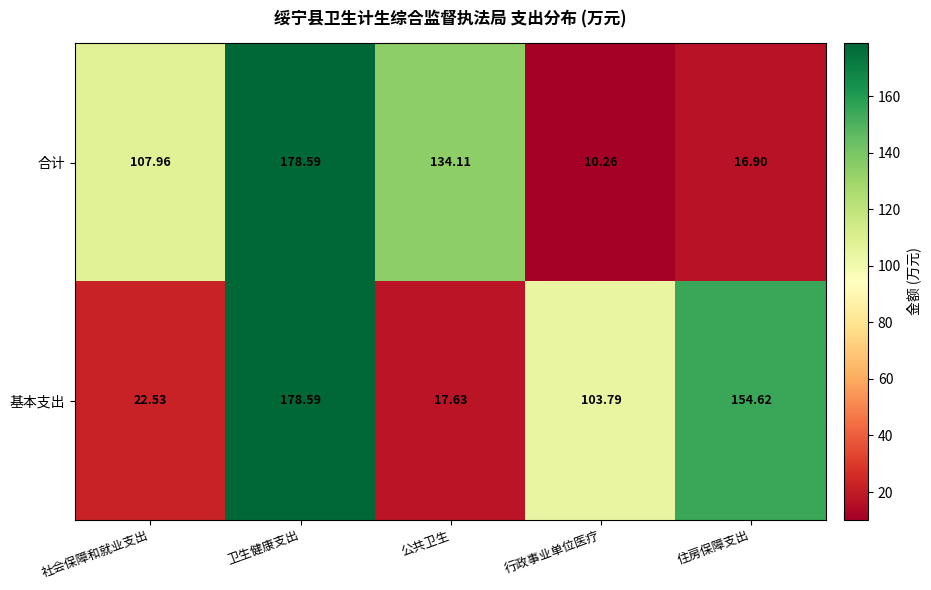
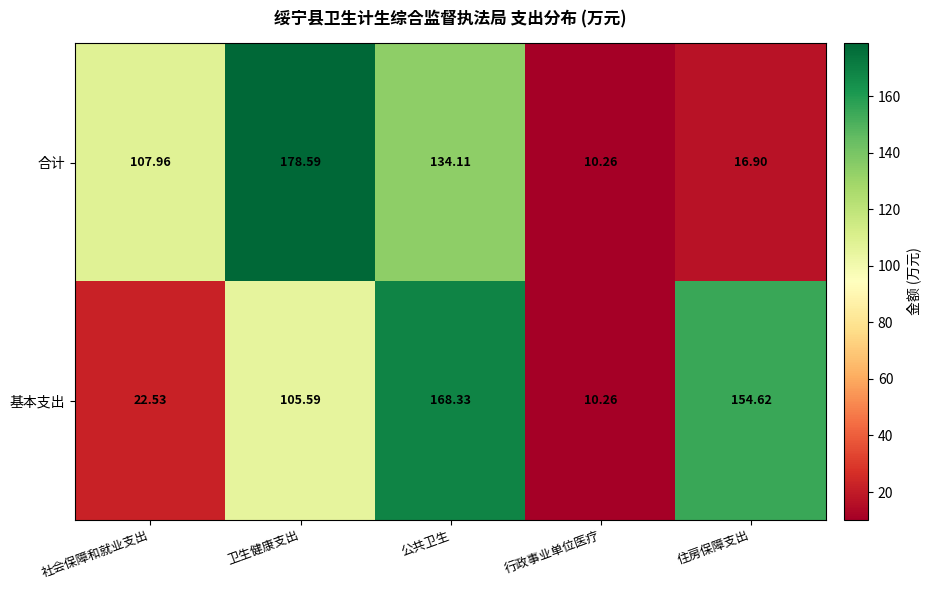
  {
    "合计": {
      "社会保障和就业支出": 107.96,
      "卫生健康支出": 178.59,
      "公共卫生": 134.11,
      "行政事业单位医疗": 10.26,
      "住房保障支出": 16.90
    },
    "基本支出": {
      "社会保障和就业支出": 22.53,
-     "卫生健康支出": 178.59,
-     "公共卫生": 17.63,
-     "行政事业单位医疗": 103.79,
+     "卫生健康支出": 105.59,
+     "公共卫生": 168.33,
+     "行政事业单位医疗": 10.26,
      "住房保障支出": 154.62
    }
  }
